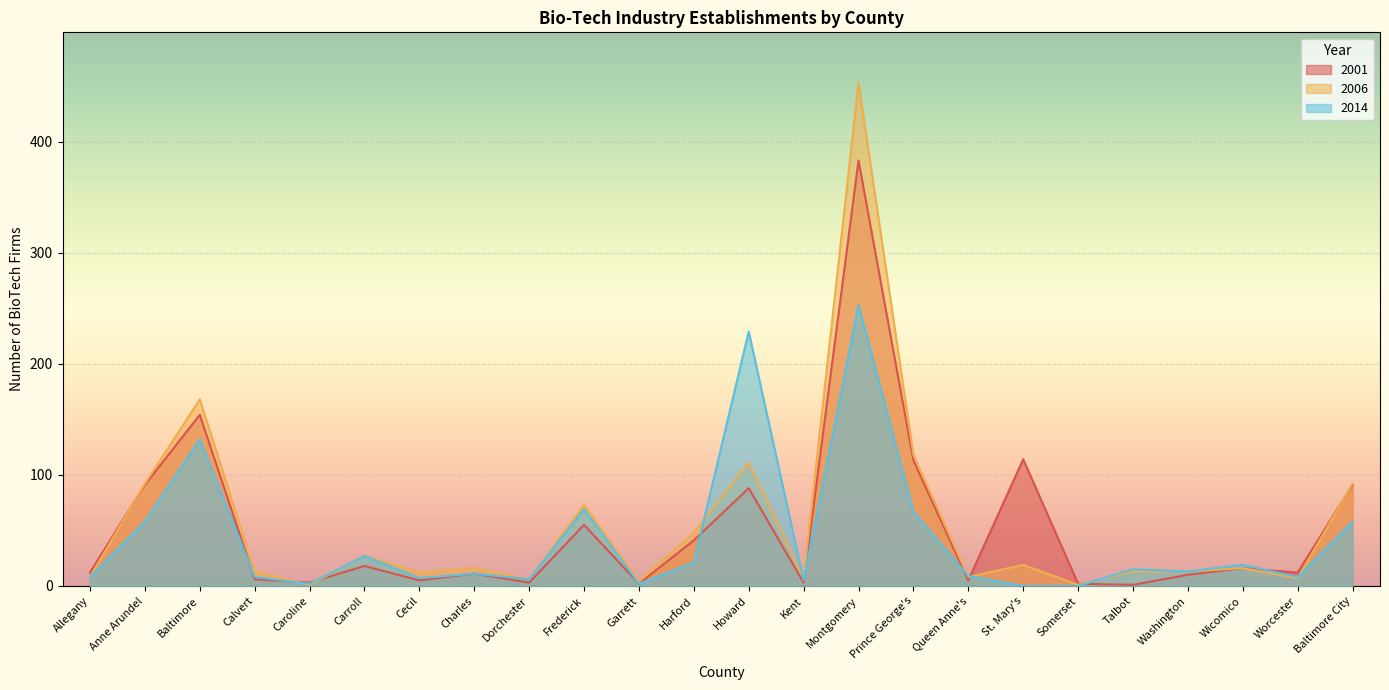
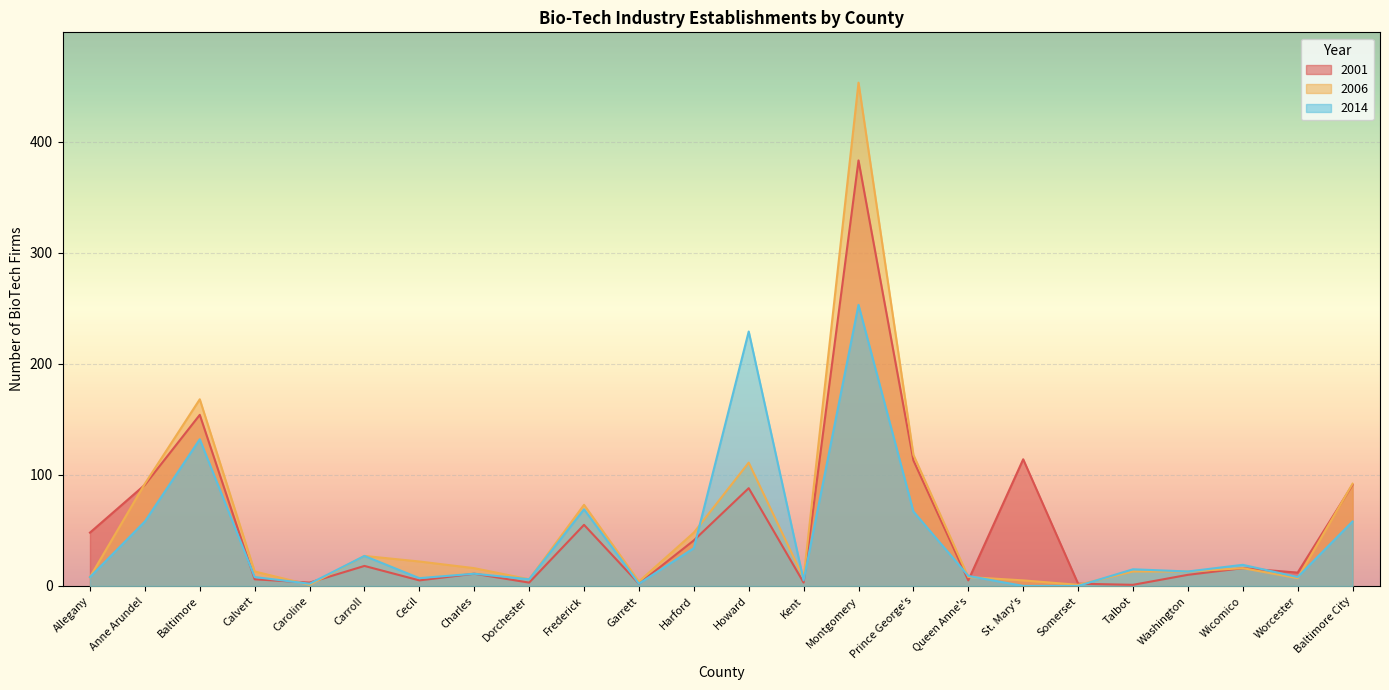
  {
    "2001": {
-     "Allegany": 12,
+     "Allegany": 48,
      "Baltimore": 154,
      "Carroll": 18,
      "Dorchester": 3,
      "Frederick": 55,
      "Harford": 41,
      "Howard": 88,
      "Montgomery": 383,
      "Prince George's": 113,
      "Queen Anne's": 5,
      "St. Mary's": 114,
      "Talbot": 1,
      "Washington": 10,
      "Worcester": 12
    },
    "2006": {
      "Baltimore": 168,
      "Calvert": 13,
-     "Cecil": 12,
+     "Cecil": 22,
      "Charles": 16,
      "Frederick": 73,
      "Harford": 48,
      "Howard": 111,
      "Montgomery": 453,
      "Prince George's": 118,
-     "St. Mary's": 19
+     "St. Mary's": 5
    },
    "2014": {
      "Anne Arundel": 58,
      "Baltimore": 132,
      "Frederick": 69,
-     "Harford": 21,
+     "Harford": 34,
      "Howard": 229,
      "Montgomery": 253,
      "Prince George's": 67,
      "St. Mary's": 0,
      "Wicomico": 19,
      "Baltimore City": 58
    }
  }
